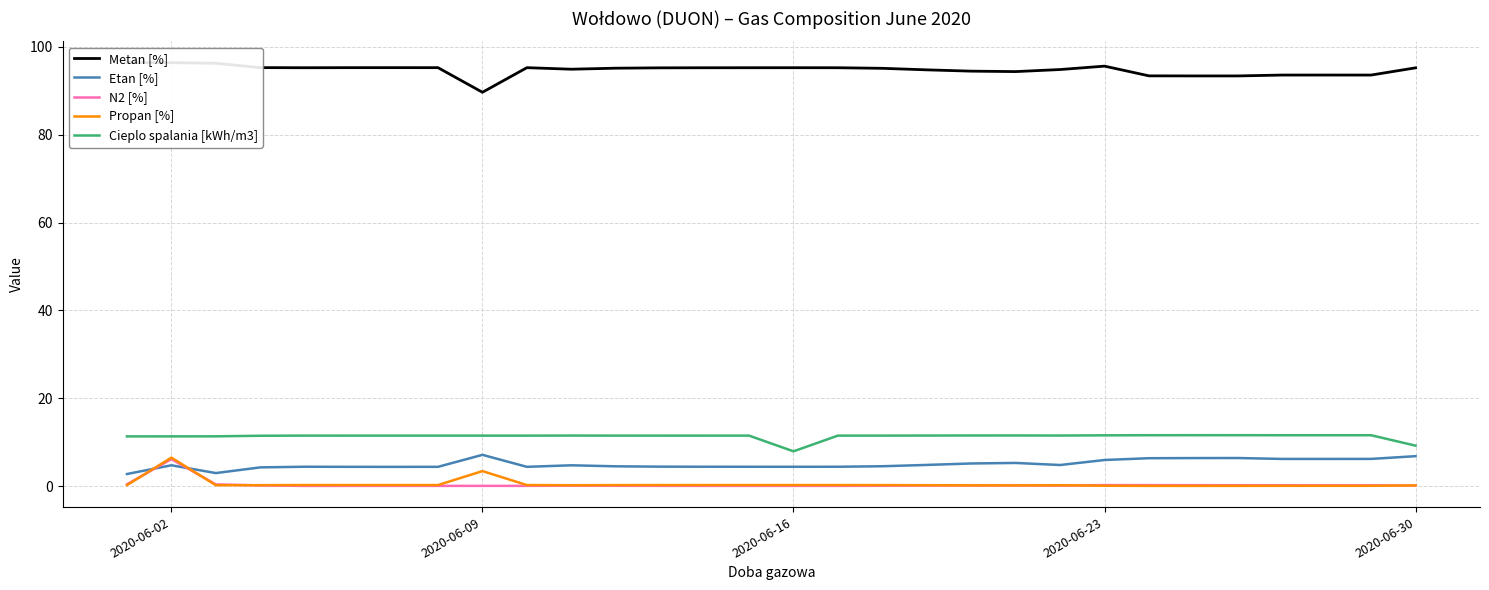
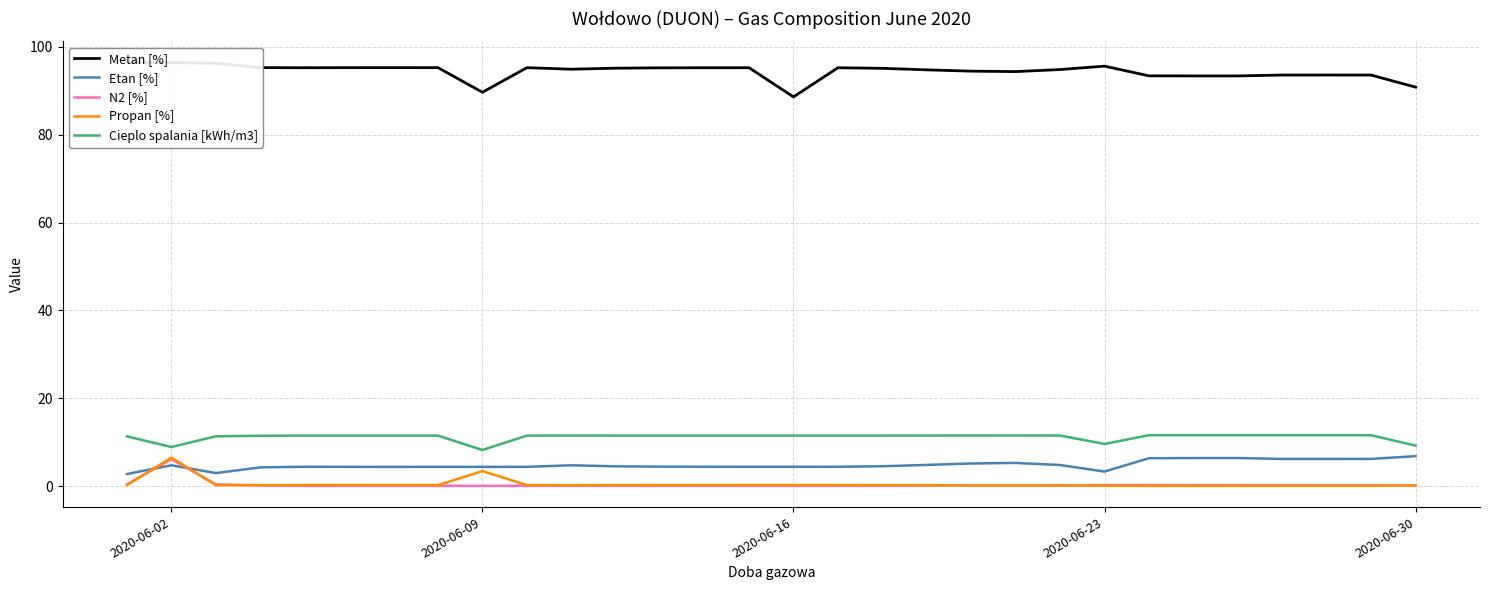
  {
    "Metan [%]": {
      "2020-06-09": 90,
-     "2020-06-16": 95,
+     "2020-06-16": 89,
      "2020-06-23": 96,
-     "2020-06-30": 95
+     "2020-06-30": 91
    },
    "Etan [%]": {
      "2020-06-02": 5,
-     "2020-06-09": 7,
+     "2020-06-09": 4,
      "2020-06-16": 4,
-     "2020-06-23": 6,
+     "2020-06-23": 3,
      "2020-06-30": 7
    },
    "N2 [%]": {
      "2020-06-09": 0
    },
    "Propan [%]": {
      "2020-06-09": 3
    },
    "Cieplo spalania [kWh/m3]": {
-     "2020-06-02": 11,
-     "2020-06-09": 11,
-     "2020-06-16": 8,
-     "2020-06-23": 12,
+     "2020-06-02": 9,
+     "2020-06-09": 8,
+     "2020-06-16": 11,
+     "2020-06-23": 10,
      "2020-06-30": 9
    }
  }
